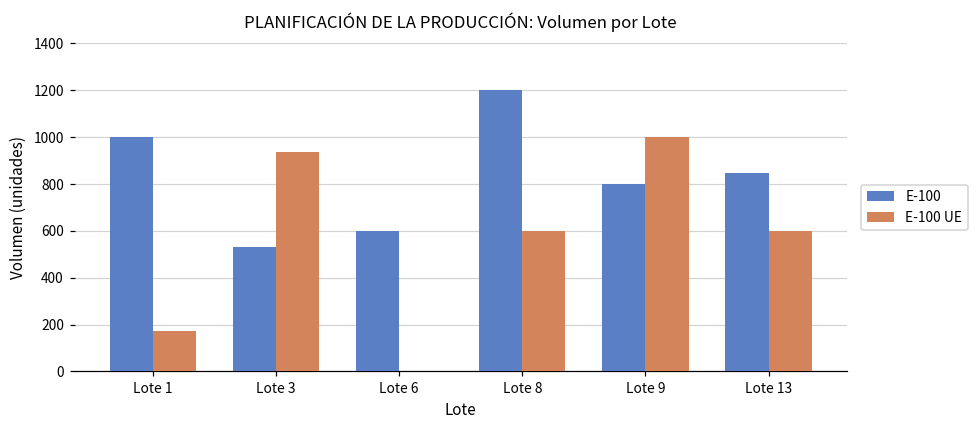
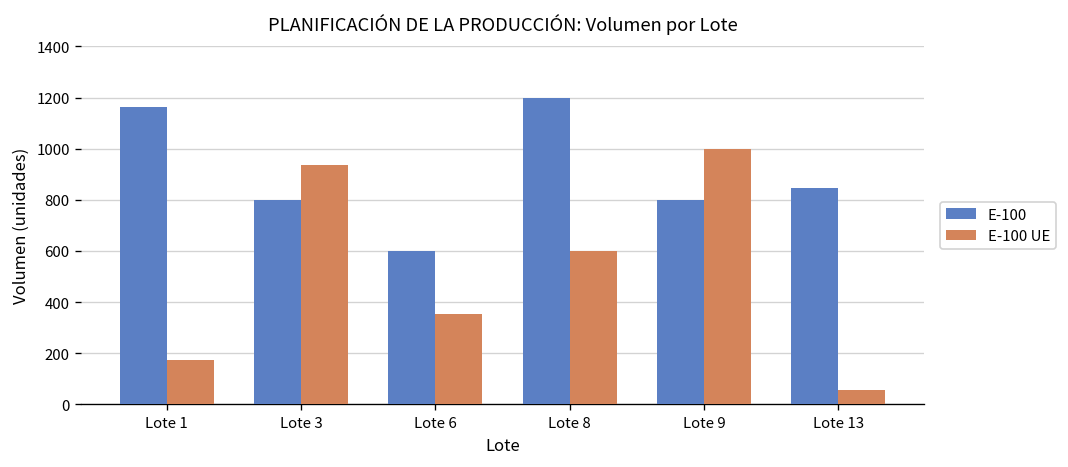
  {
    "E-100": {
-     "Lote 1": 1000,
-     "Lote 3": 530,
+     "Lote 1": 1160,
+     "Lote 3": 800,
      "Lote 6": 600,
      "Lote 8": 1200,
      "Lote 9": 800,
      "Lote 13": 850
    },
    "E-100 UE": {
      "Lote 1": 170,
      "Lote 3": 940,
-     "Lote 6": 0,
+     "Lote 6": 350,
      "Lote 8": 600,
      "Lote 9": 1000,
-     "Lote 13": 600
+     "Lote 13": 50
    }
  }
